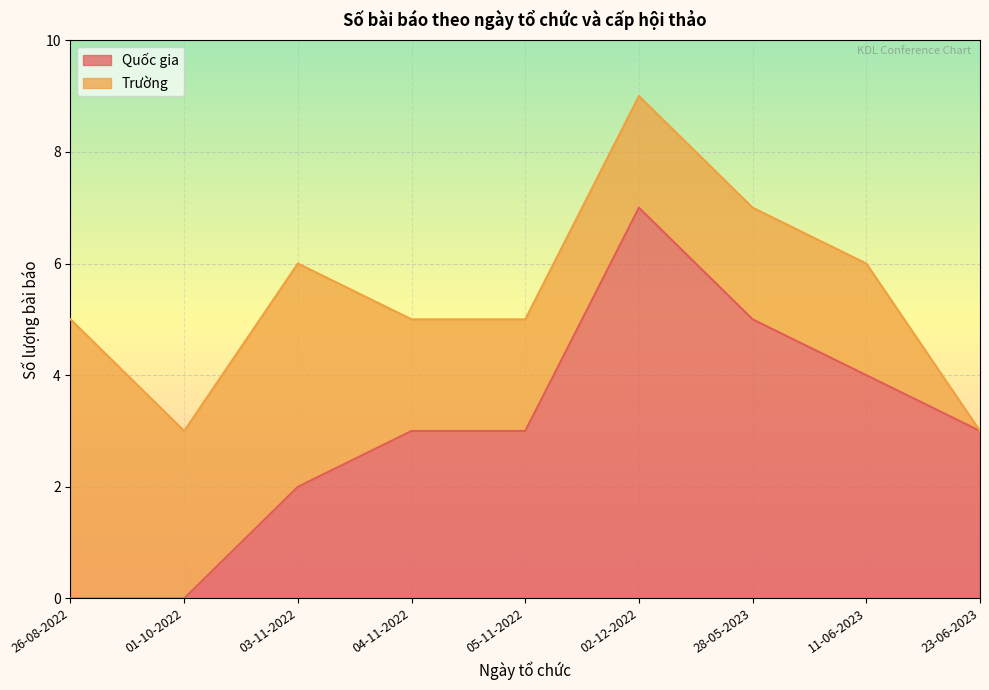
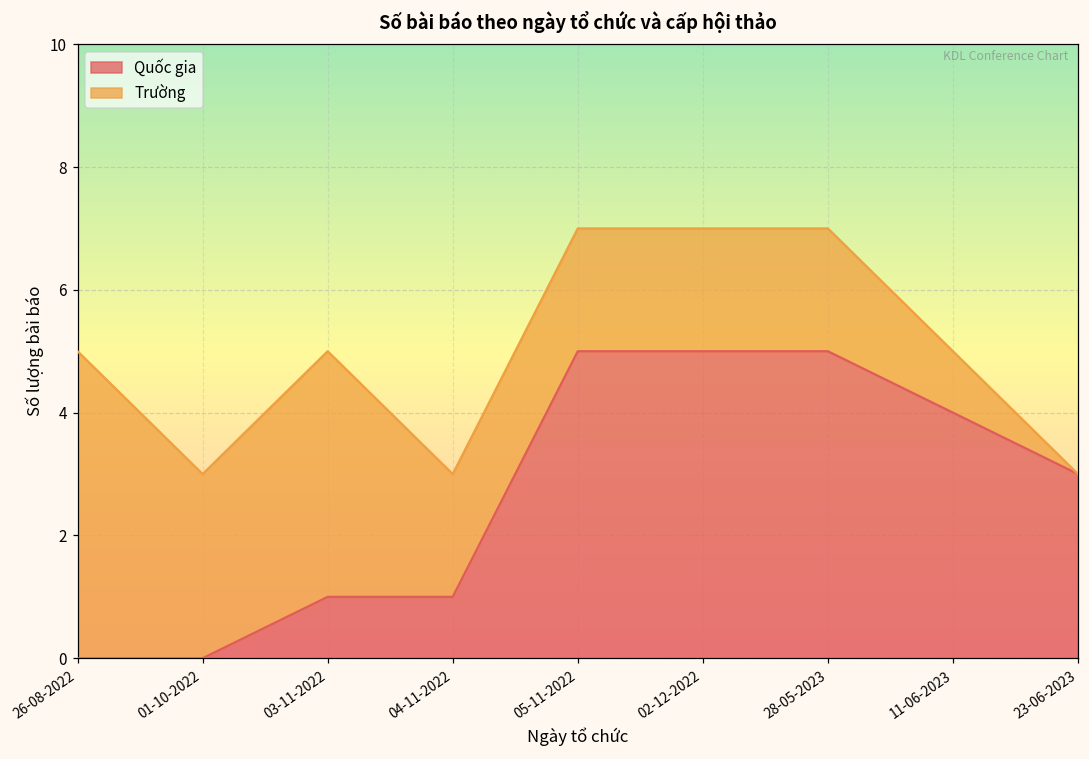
  {
    "Quốc gia": {
      "26-08-2022": 0,
      "01-10-2022": 0,
-     "03-11-2022": 2,
-     "04-11-2022": 3,
-     "05-11-2022": 3,
-     "02-12-2022": 7,
+     "03-11-2022": 1,
+     "04-11-2022": 1,
+     "05-11-2022": 5,
+     "02-12-2022": 5,
      "28-05-2023": 5,
      "11-06-2023": 4
    },
    "Trường": {
      "26-08-2022": 5,
      "01-10-2022": 3,
      "03-11-2022": 4,
      "04-11-2022": 2,
      "05-11-2022": 2,
      "02-12-2022": 2,
      "28-05-2023": 2,
-     "11-06-2023": 2
+     "11-06-2023": 1
    }
  }
